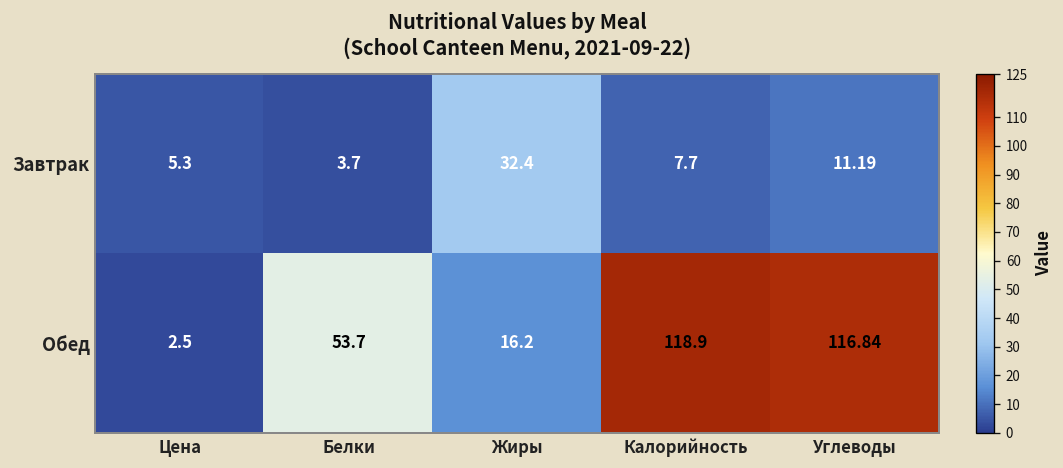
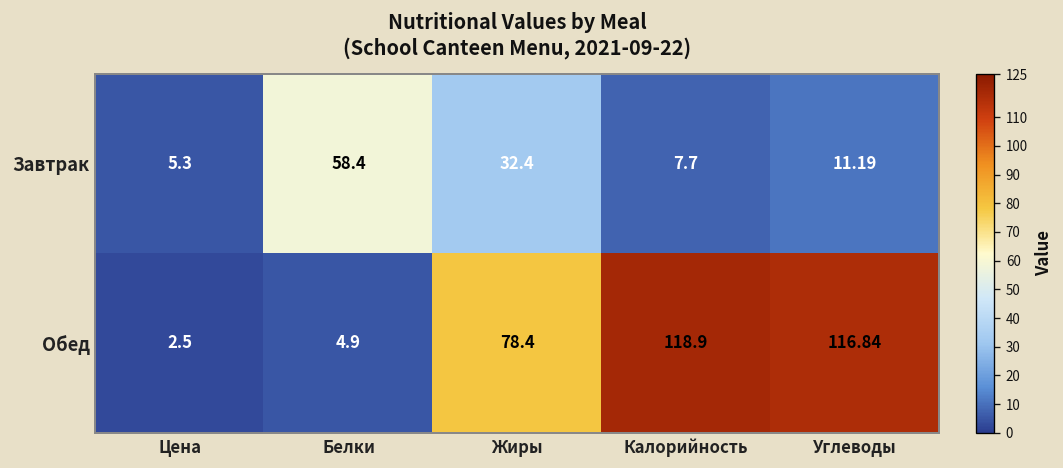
  {
    "Завтрак": {
      "Цена": 5.3,
-     "Белки": 3.7,
+     "Белки": 58.4,
      "Жиры": 32.4,
      "Калорийность": 7.7,
      "Углеводы": 11.19
    },
    "Обед": {
      "Цена": 2.5,
-     "Белки": 53.7,
-     "Жиры": 16.2,
+     "Белки": 4.9,
+     "Жиры": 78.4,
      "Калорийность": 118.9,
      "Углеводы": 116.84
    }
  }
